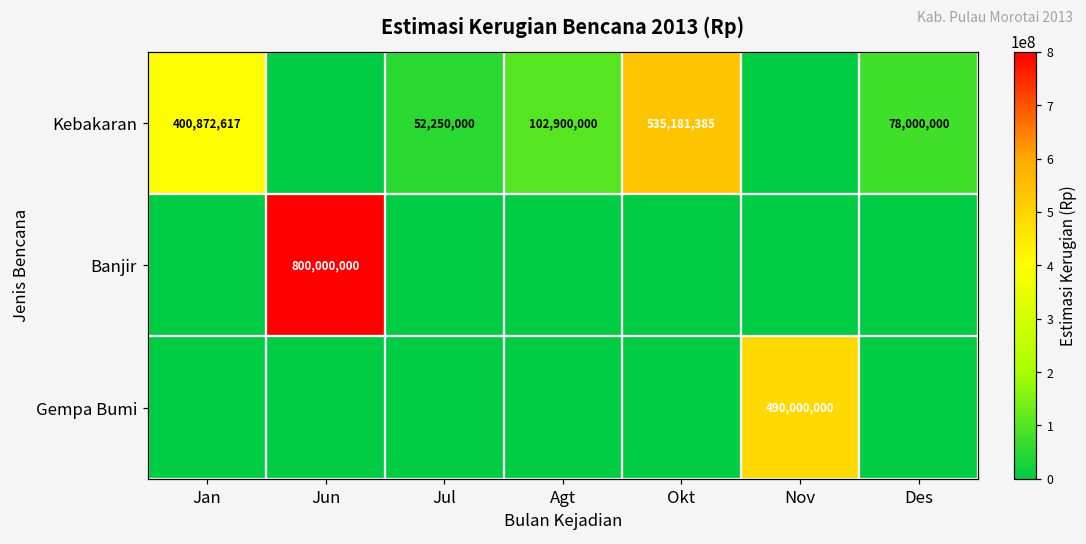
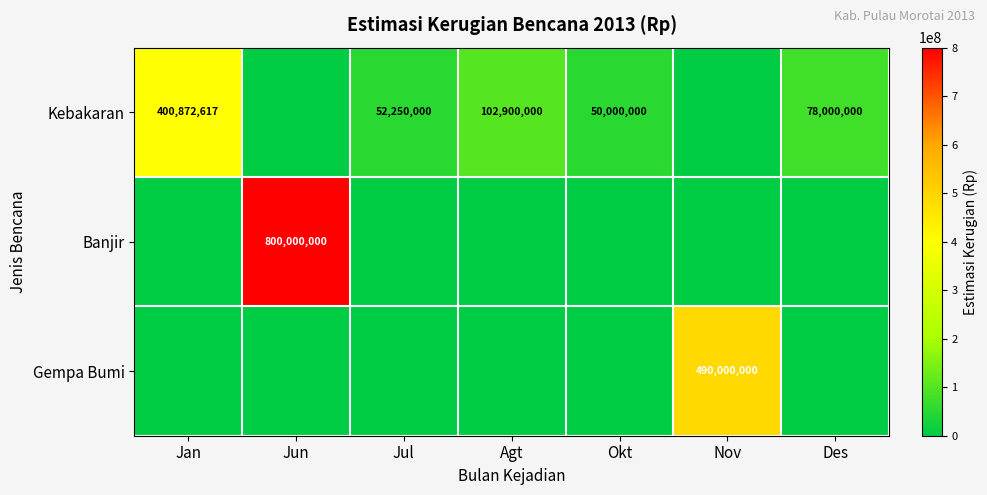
  {
    "Kebakaran": {
      "Jan": "400,872,617",
      "Jul": "52,250,000",
      "Agt": "102,900,000",
-     "Okt": "535,181,385",
+     "Okt": "50,000,000",
      "Des": "78,000,000"
    },
    "Banjir": {
      "Jun": "800,000,000"
    },
    "Gempa Bumi": {
      "Nov": "490,000,000"
    }
  }
